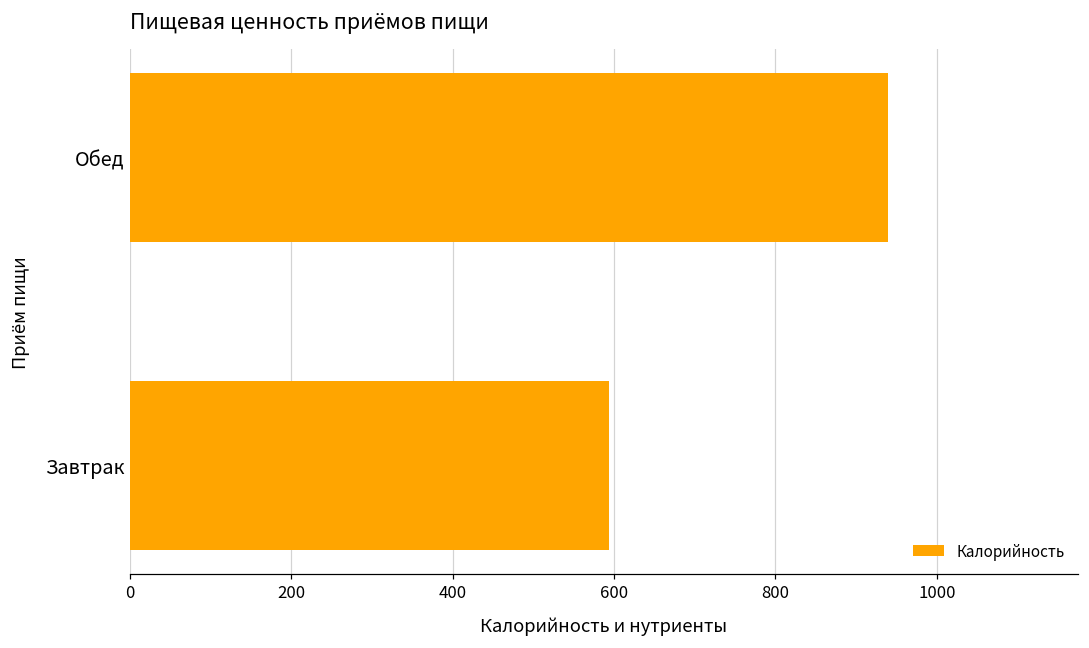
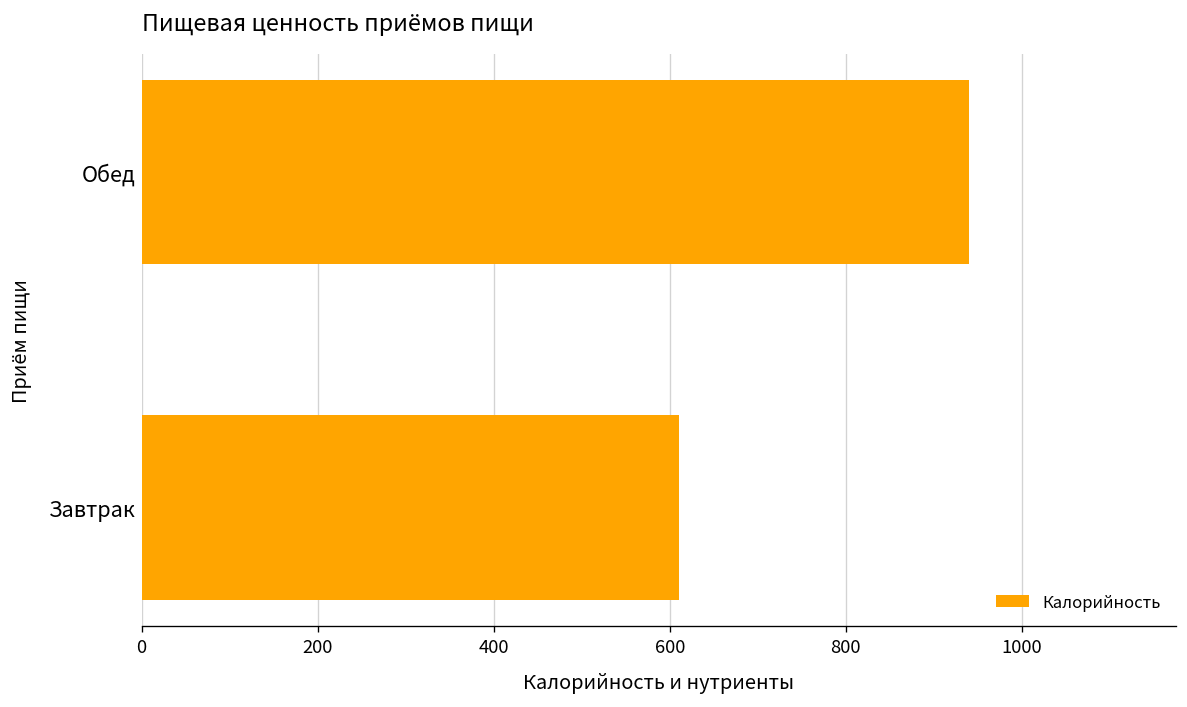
  {
    "Обед": 940,
-   "Завтрак": 590
+   "Завтрак": 610
  }
